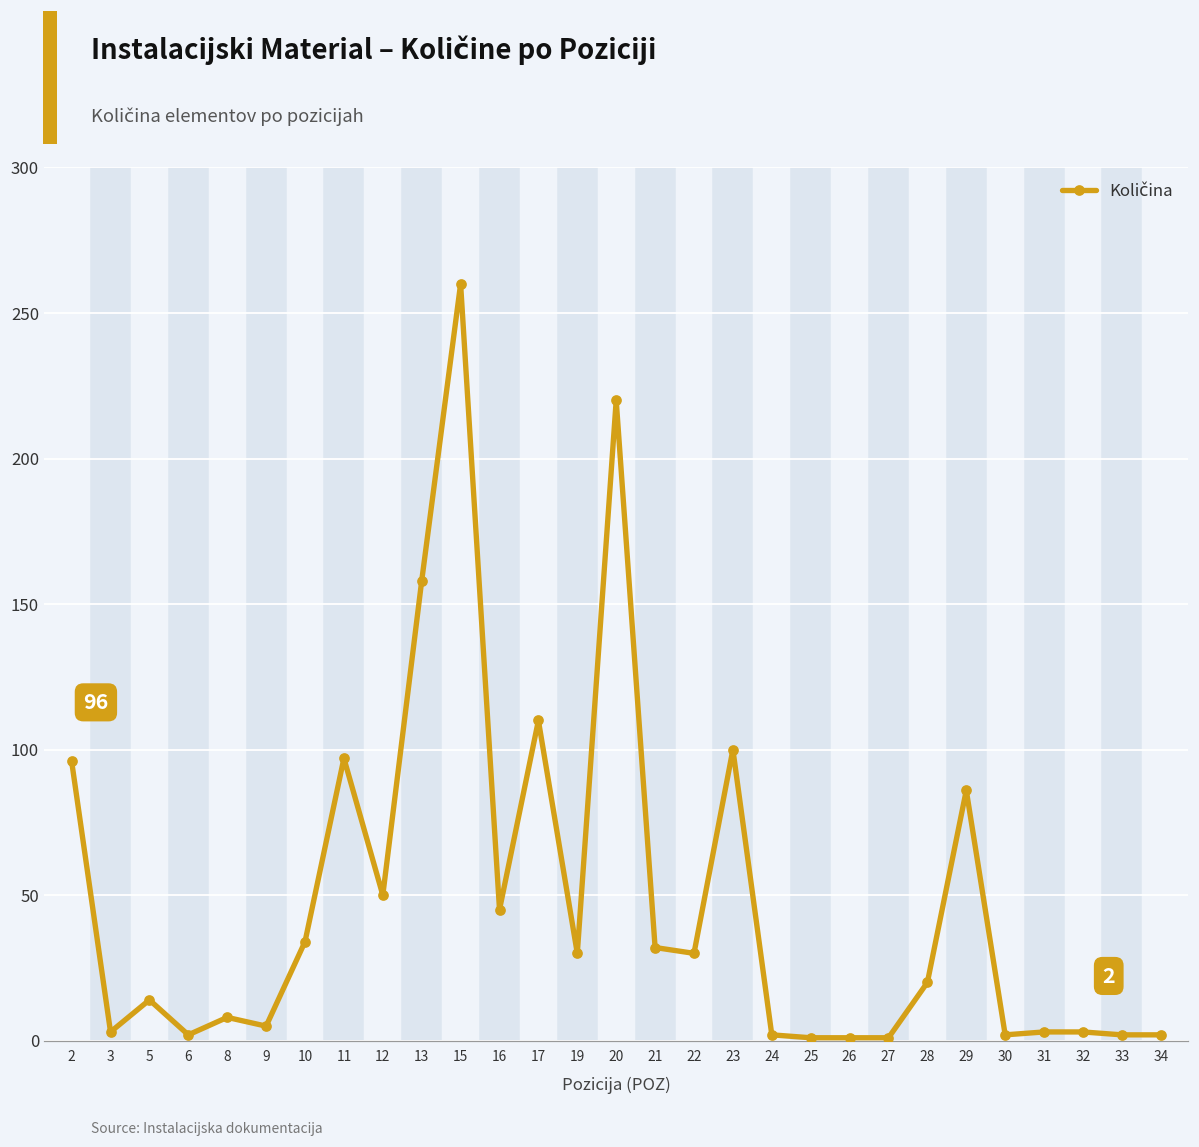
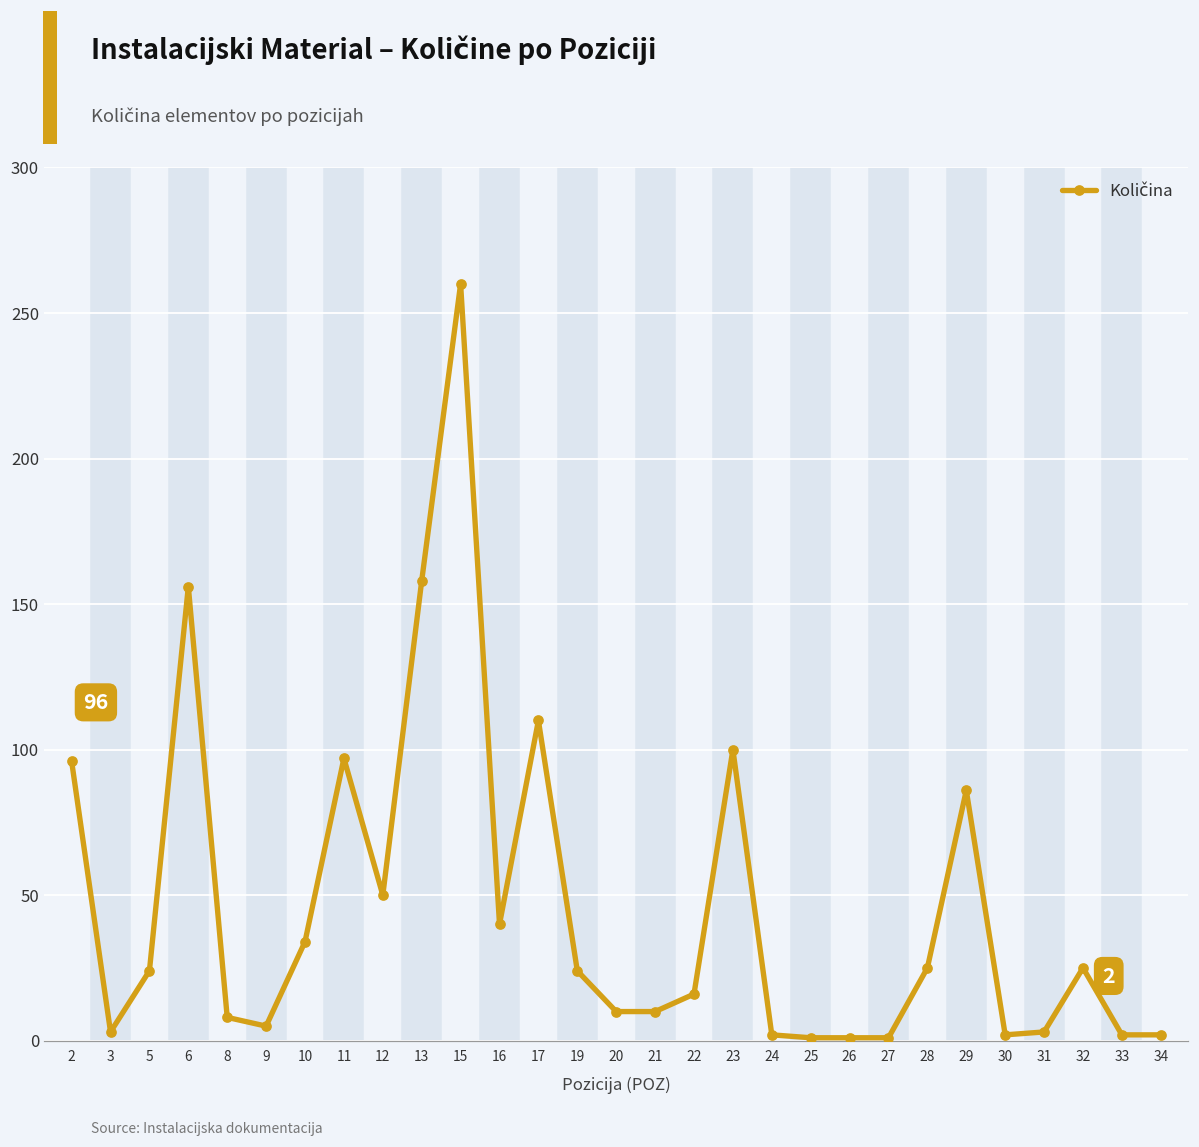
  {
    "2": 96,
    "3": 3,
-   "5": 14,
-   "6": 2,
+   "5": 24,
+   "6": 156,
    "8": 8,
    "9": 5,
    "10": 34,
    "11": 97,
    "12": 50,
    "13": 158,
    "15": 260,
-   "16": 45,
+   "16": 40,
    "17": 110,
-   "19": 30,
-   "20": 220,
-   "21": 32,
-   "22": 30,
+   "19": 24,
+   "20": 10,
+   "21": 10,
+   "22": 16,
    "23": 100,
    "24": 2,
    "25": 1,
    "26": 1,
    "27": 1,
-   "28": 20,
+   "28": 25,
    "29": 86,
    "30": 2,
    "31": 3,
-   "32": 3,
+   "32": 25,
    "33": 2,
    "34": 2
  }
